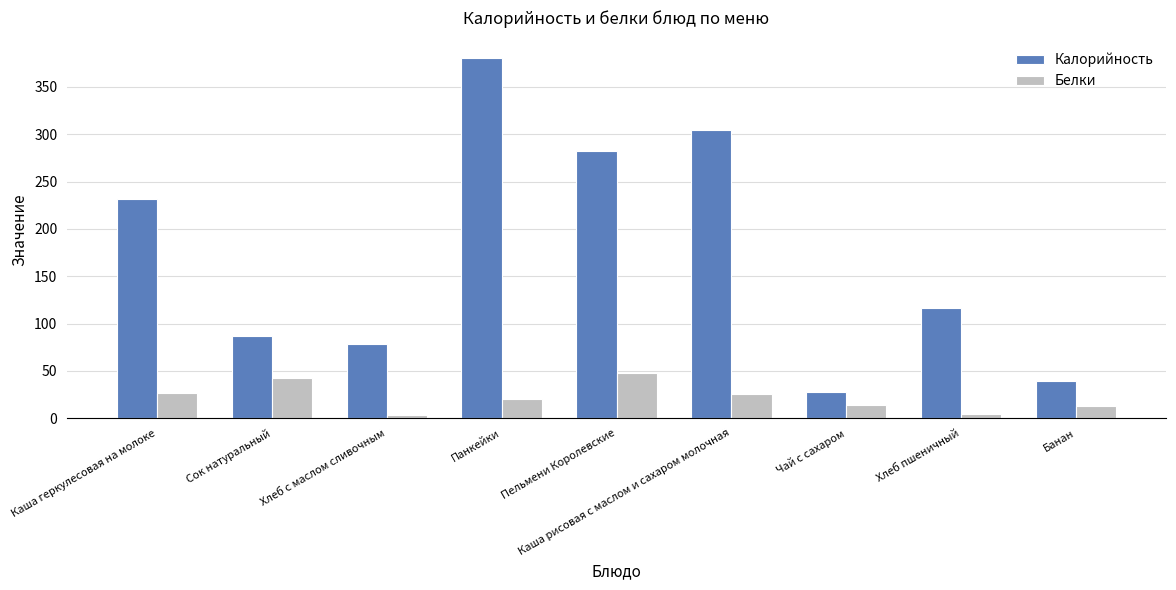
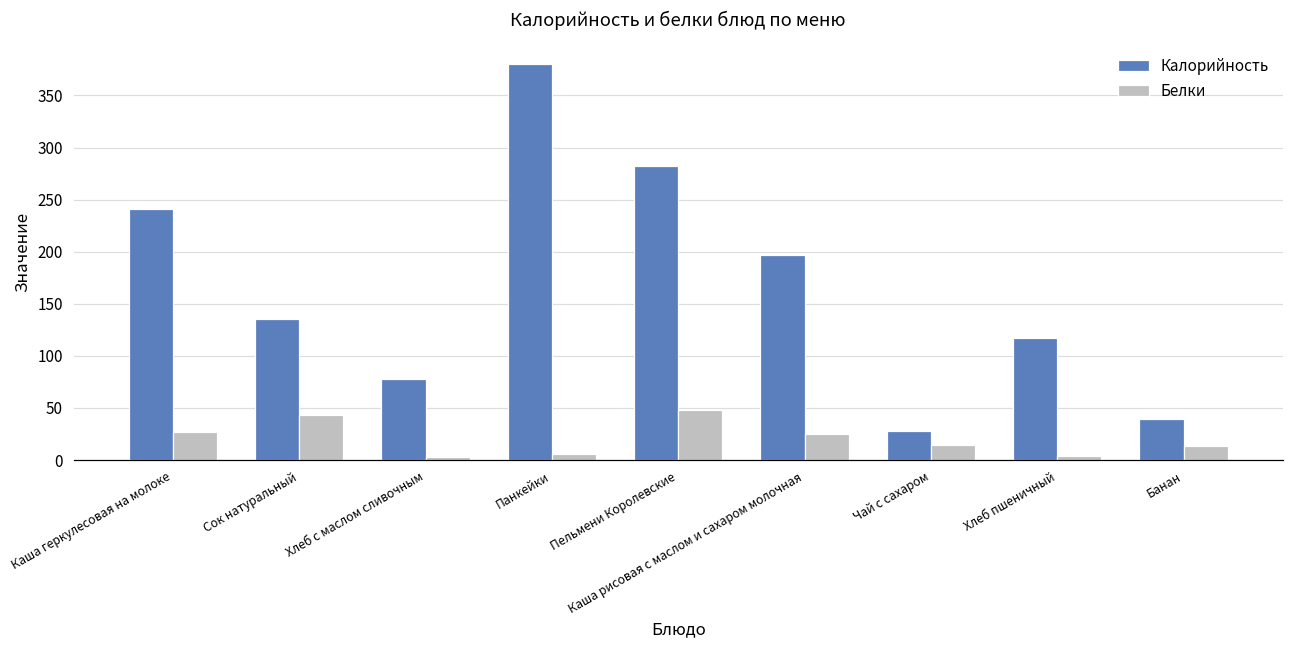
  {
    "Калорийность": {
-     "Каша геркулесовая на молоке": 230,
-     "Сок натуральный": 90,
+     "Каша геркулесовая на молоке": 240,
+     "Сок натуральный": 140,
      "Хлеб с маслом сливочным": 80,
      "Панкейки": 380,
      "Пельмени Королевские": 280,
-     "Каша рисовая с маслом и сахаром молочная": 300,
+     "Каша рисовая с маслом и сахаром молочная": 200,
      "Чай с сахаром": 30,
      "Хлеб пшеничный": 120,
      "Банан": 40
    },
    "Белки": {
      "Каша геркулесовая на молоке": 30,
      "Сок натуральный": 40,
      "Хлеб с маслом сливочным": 0,
-     "Панкейки": 20,
+     "Панкейки": 10,
      "Пельмени Королевские": 50,
      "Каша рисовая с маслом и сахаром молочная": 30,
      "Чай с сахаром": 10,
      "Хлеб пшеничный": 0,
      "Банан": 10
    }
  }
